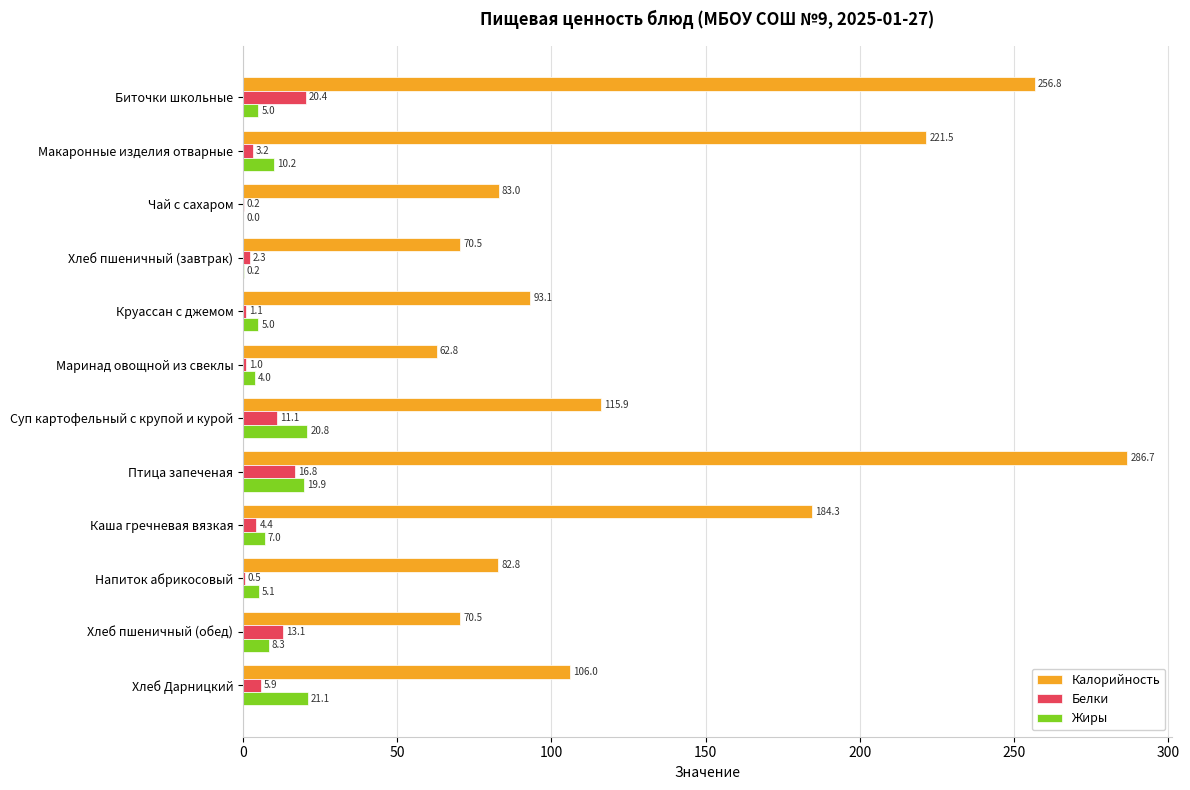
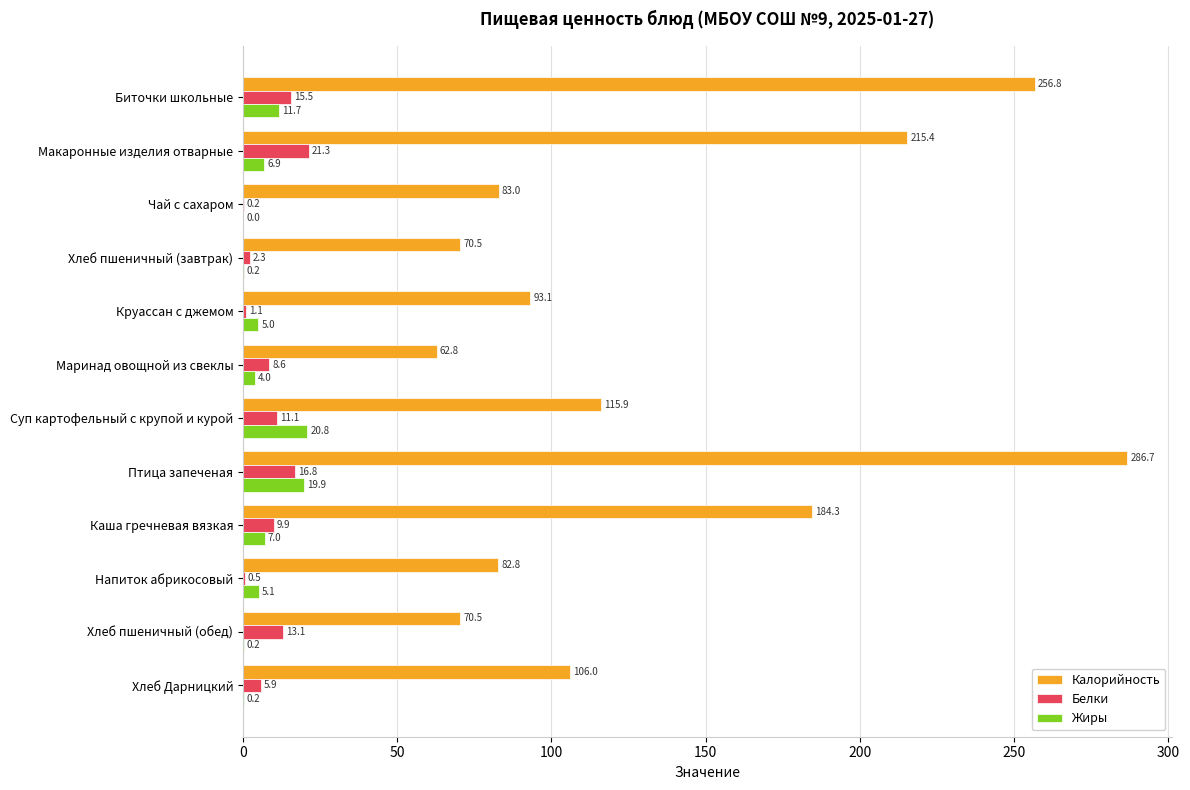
  {
    "Калорийность": {
      "Биточки школьные": 256.8,
-     "Макаронные изделия отварные": 221.5,
+     "Макаронные изделия отварные": 215.4,
      "Чай с сахаром": 83.0,
      "Хлеб пшеничный (завтрак)": 70.5,
      "Круассан с джемом": 93.1,
      "Маринад овощной из свеклы": 62.8,
      "Суп картофельный с крупой и курой": 115.9,
      "Птица запеченая": 286.7,
      "Каша гречневая вязкая": 184.3,
      "Напиток абрикосовый": 82.8,
      "Хлеб пшеничный (обед)": 70.5,
      "Хлеб Дарницкий": 106.0
    },
    "Белки": {
-     "Биточки школьные": 20.4,
-     "Макаронные изделия отварные": 3.2,
+     "Биточки школьные": 15.5,
+     "Макаронные изделия отварные": 21.3,
      "Чай с сахаром": 0.2,
      "Хлеб пшеничный (завтрак)": 2.3,
      "Круассан с джемом": 1.1,
-     "Маринад овощной из свеклы": 1.0,
+     "Маринад овощной из свеклы": 8.6,
      "Суп картофельный с крупой и курой": 11.1,
      "Птица запеченая": 16.8,
-     "Каша гречневая вязкая": 4.4,
+     "Каша гречневая вязкая": 9.9,
      "Напиток абрикосовый": 0.5,
      "Хлеб пшеничный (обед)": 13.1,
      "Хлеб Дарницкий": 5.9
    },
    "Жиры": {
-     "Биточки школьные": 5.0,
-     "Макаронные изделия отварные": 10.2,
+     "Биточки школьные": 11.7,
+     "Макаронные изделия отварные": 6.9,
      "Чай с сахаром": 0.0,
      "Хлеб пшеничный (завтрак)": 0.2,
      "Круассан с джемом": 5.0,
      "Маринад овощной из свеклы": 4.0,
      "Суп картофельный с крупой и курой": 20.8,
      "Птица запеченая": 19.9,
      "Каша гречневая вязкая": 7.0,
      "Напиток абрикосовый": 5.1,
-     "Хлеб пшеничный (обед)": 8.3,
-     "Хлеб Дарницкий": 21.1
+     "Хлеб пшеничный (обед)": 0.2,
+     "Хлеб Дарницкий": 0.2
    }
  }
